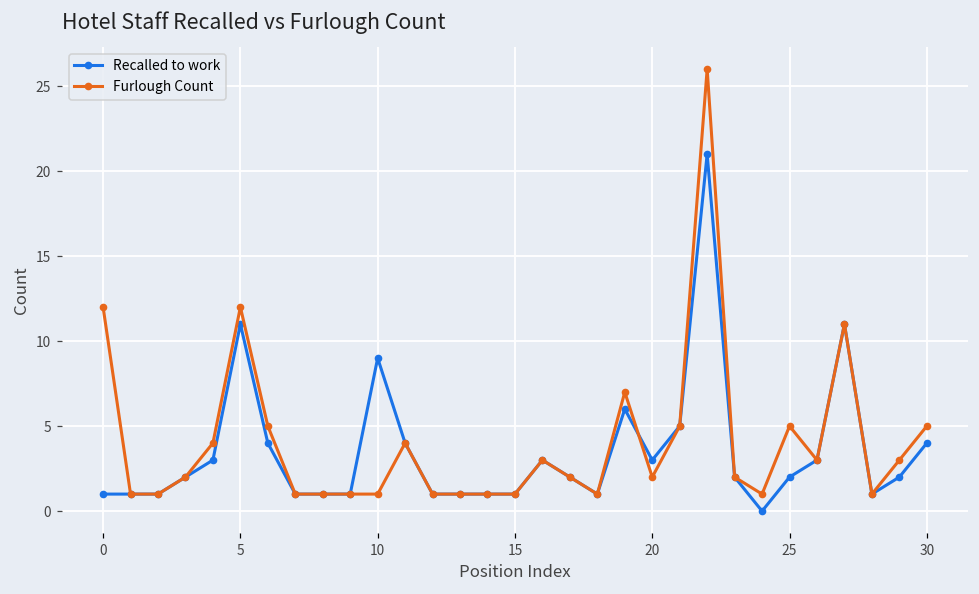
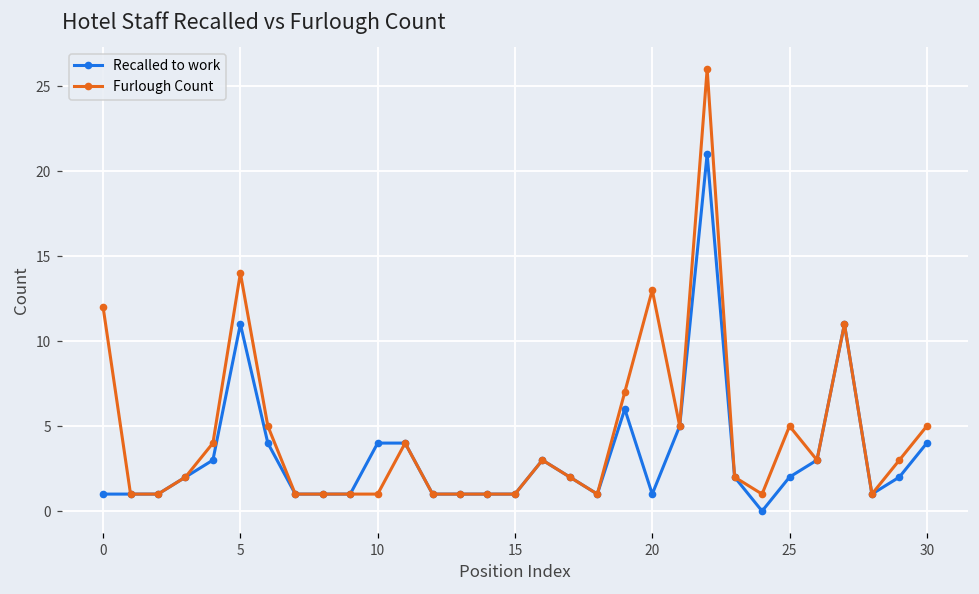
  {
    "Recalled to work": {
      "0": 1,
      "5": 11,
-     "10": 9,
-     "20": 3,
+     "10": 4,
+     "20": 1,
      "25": 2,
      "30": 4
    },
    "Furlough Count": {
      "0": 12,
-     "5": 12,
+     "5": 14,
      "10": 1,
-     "20": 2,
+     "20": 13,
      "25": 5,
      "30": 5
    }
  }
